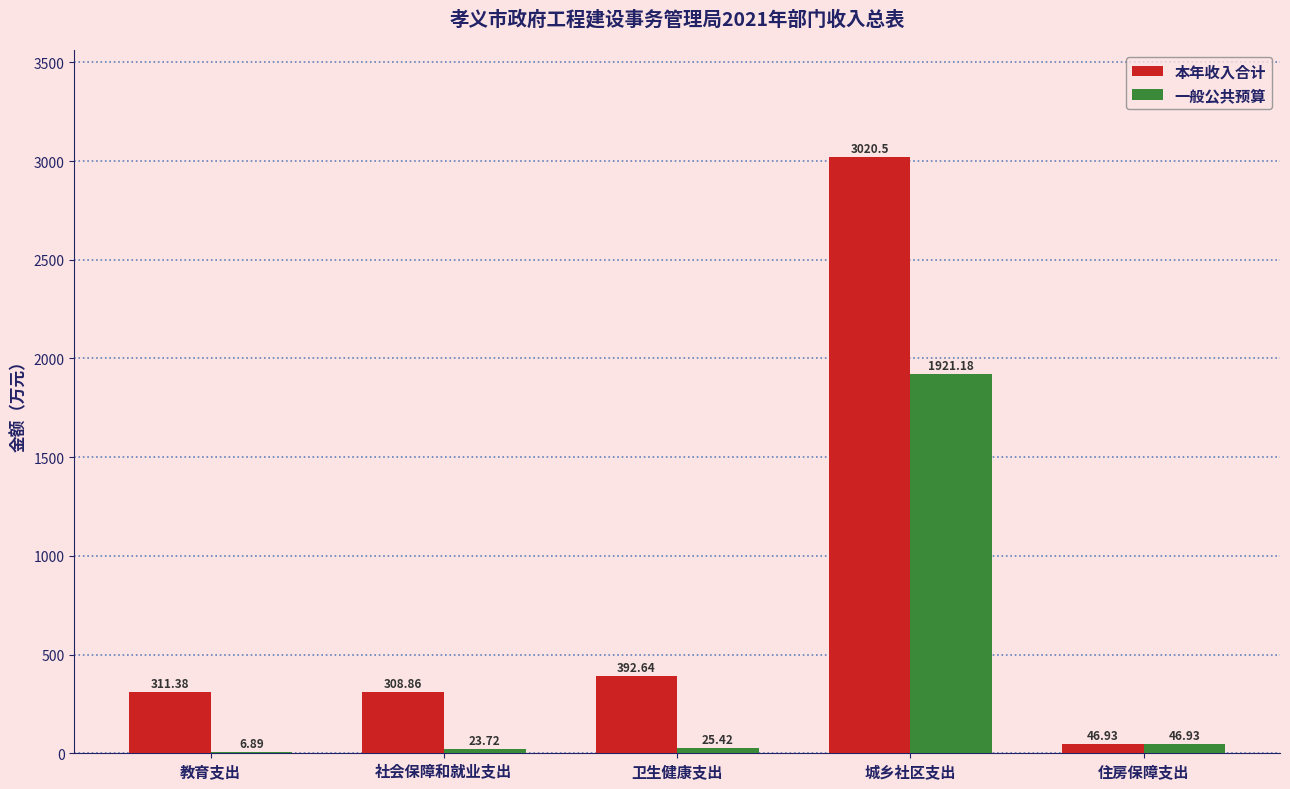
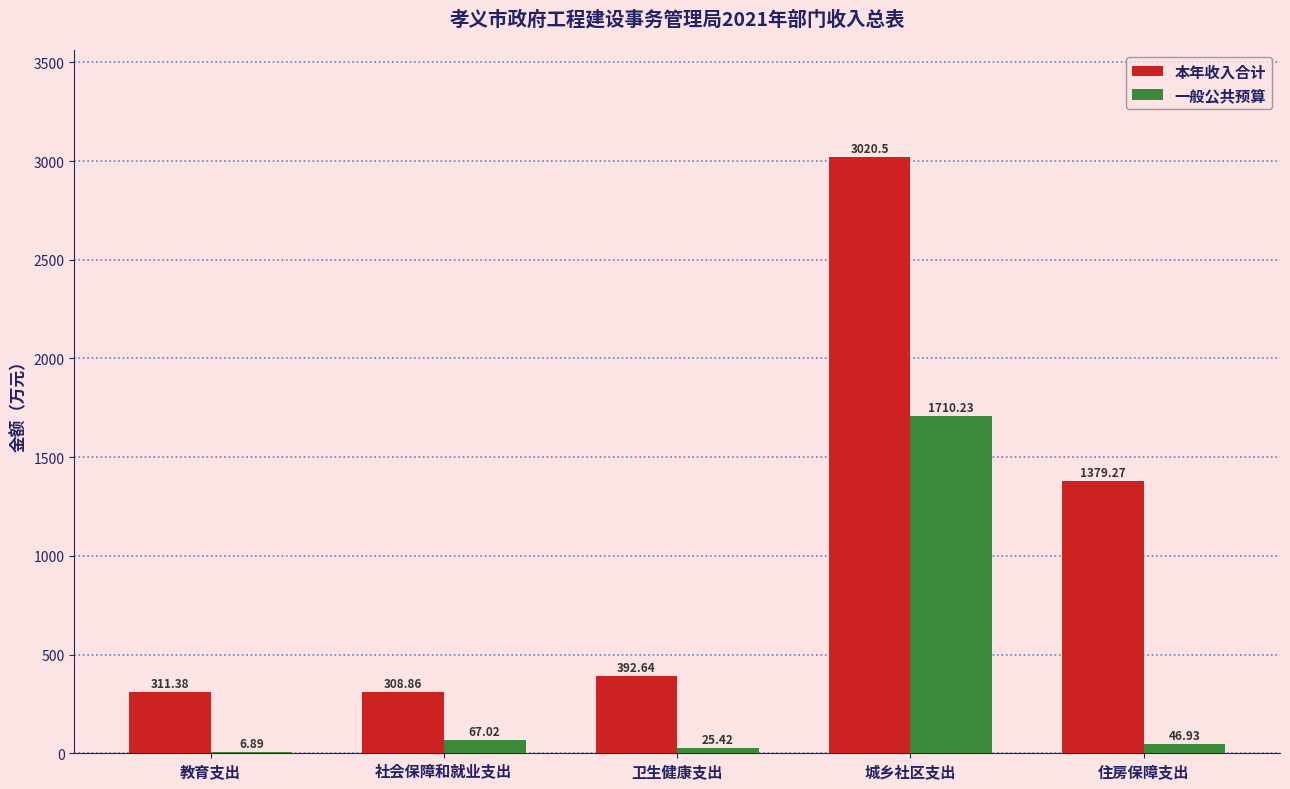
  {
    "本年收入合计": {
      "教育支出": 311.38,
      "社会保障和就业支出": 308.86,
      "卫生健康支出": 392.64,
      "城乡社区支出": 3020.5,
-     "住房保障支出": 46.93
+     "住房保障支出": 1379.27
    },
    "一般公共预算": {
      "教育支出": 6.89,
-     "社会保障和就业支出": 23.72,
+     "社会保障和就业支出": 67.02,
      "卫生健康支出": 25.42,
-     "城乡社区支出": 1921.18,
+     "城乡社区支出": 1710.23,
      "住房保障支出": 46.93
    }
  }
